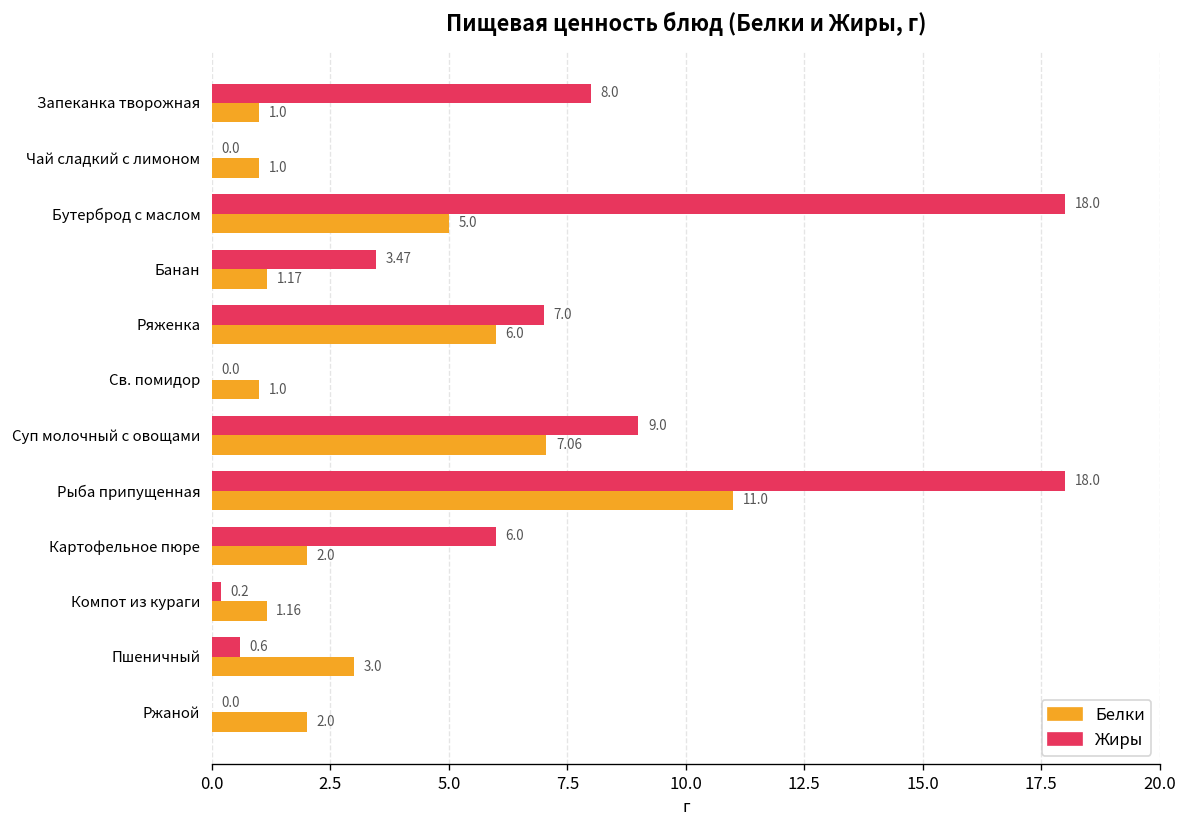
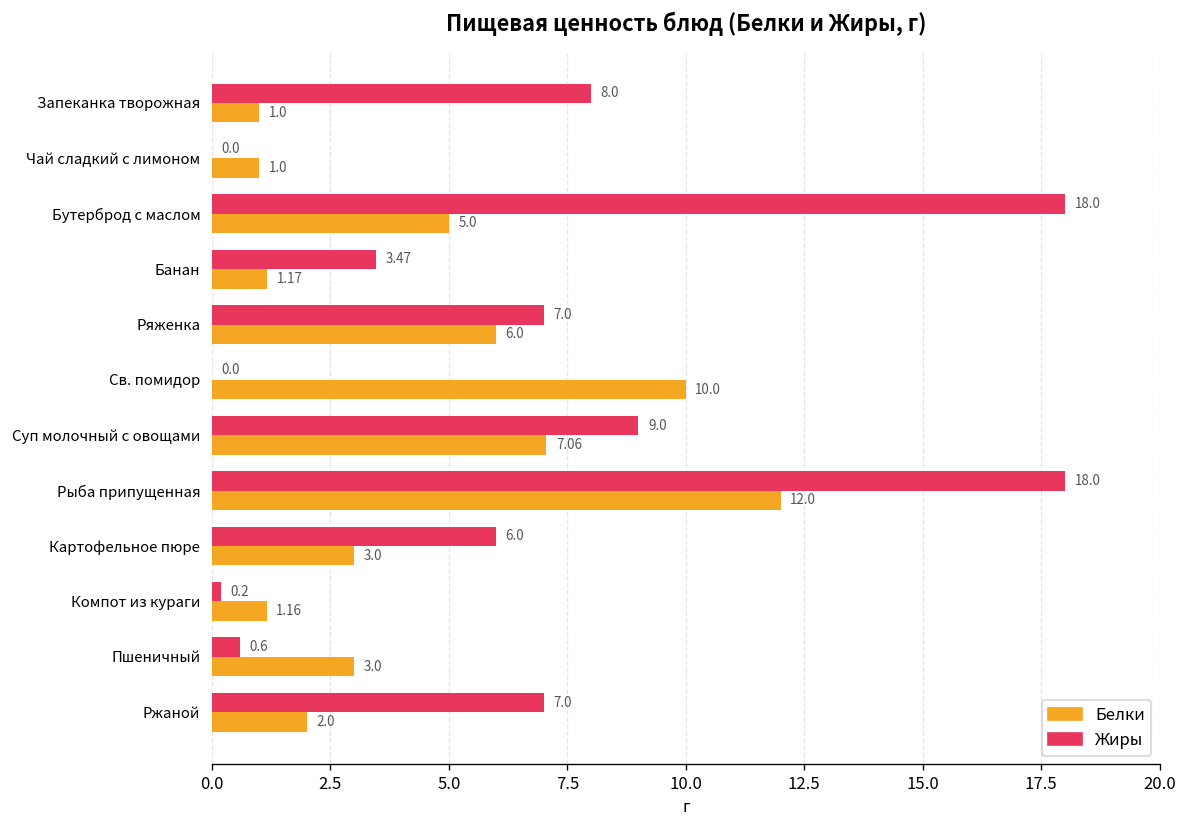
  {
    "Белки": {
      "Запеканка творожная": 1.0,
      "Чай сладкий с лимоном": 1.0,
      "Бутерброд с маслом": 5.0,
      "Банан": 1.17,
      "Ряженка": 6.0,
-     "Св. помидор": 1.0,
+     "Св. помидор": 10.0,
      "Суп молочный с овощами": 7.06,
-     "Рыба припущенная": 11.0,
-     "Картофельное пюре": 2.0,
+     "Рыба припущенная": 12.0,
+     "Картофельное пюре": 3.0,
      "Компот из кураги": 1.16,
      "Пшеничный": 3.0,
      "Ржаной": 2.0
    },
    "Жиры": {
      "Запеканка творожная": 8.0,
      "Чай сладкий с лимоном": 0.0,
      "Бутерброд с маслом": 18.0,
      "Банан": 3.47,
      "Ряженка": 7.0,
      "Св. помидор": 0.0,
      "Суп молочный с овощами": 9.0,
      "Рыба припущенная": 18.0,
      "Картофельное пюре": 6.0,
      "Компот из кураги": 0.2,
      "Пшеничный": 0.6,
-     "Ржаной": 0.0
+     "Ржаной": 7.0
    }
  }
